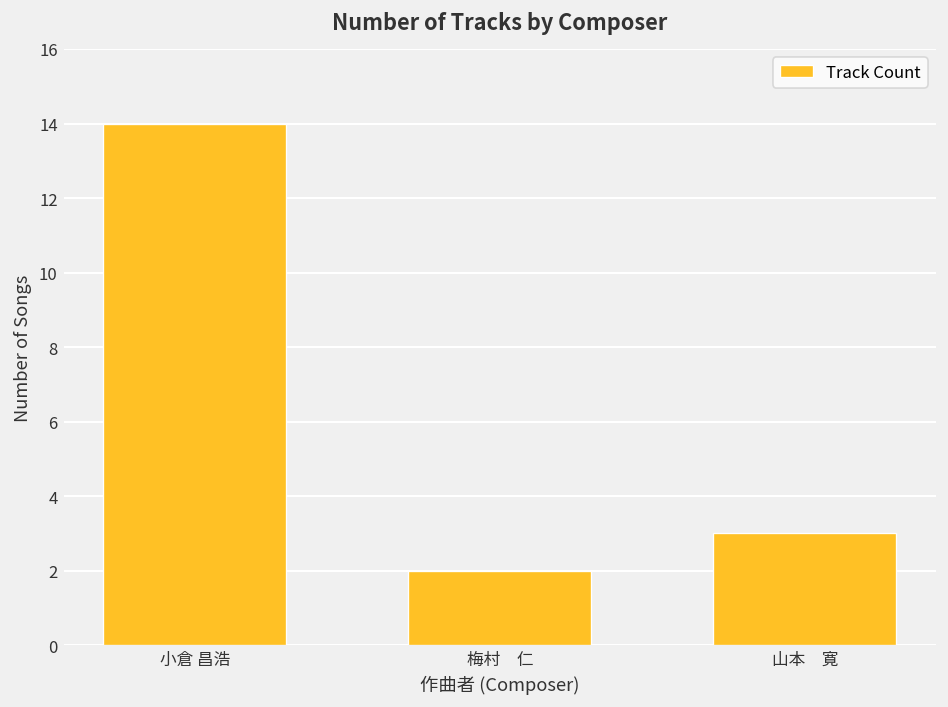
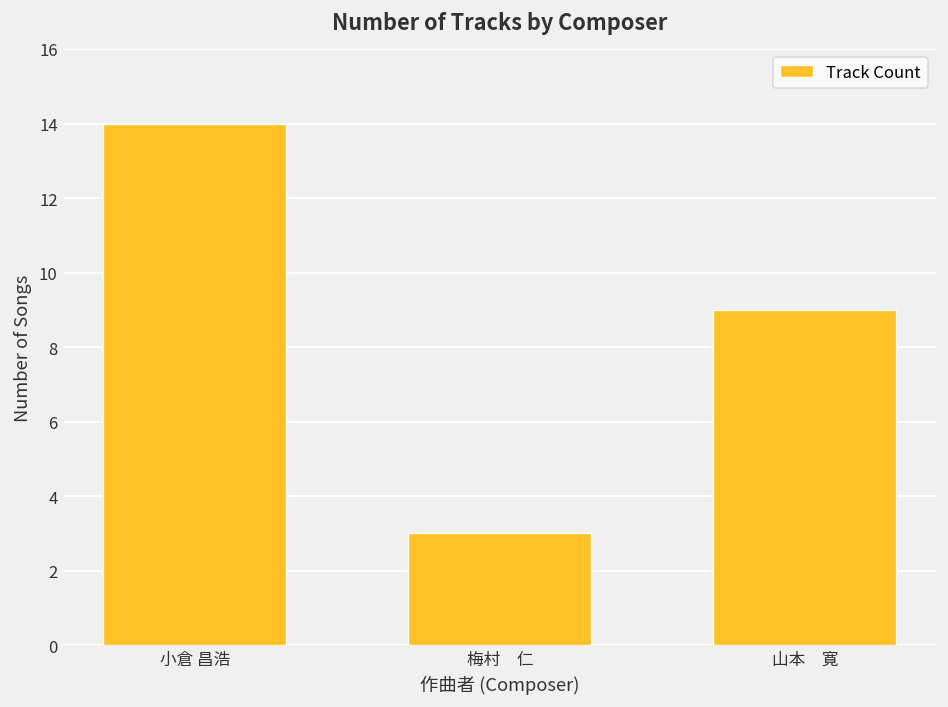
  {
    "小倉 昌浩": 14,
-   "梅村 仁": 2,
-   "山本 寛": 3
+   "梅村 仁": 3,
+   "山本 寛": 9
  }
